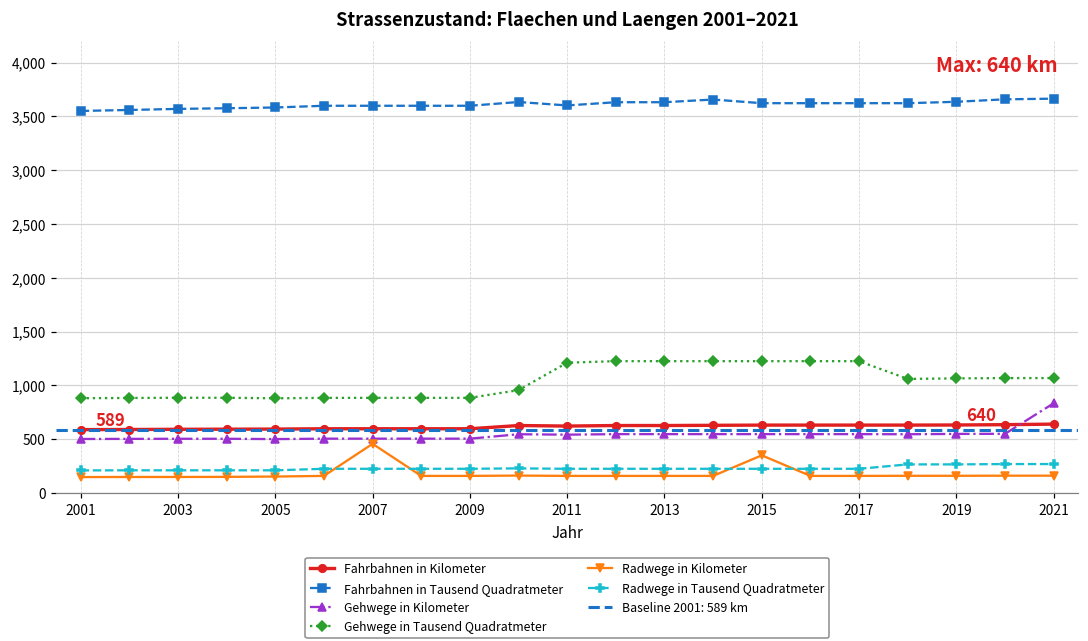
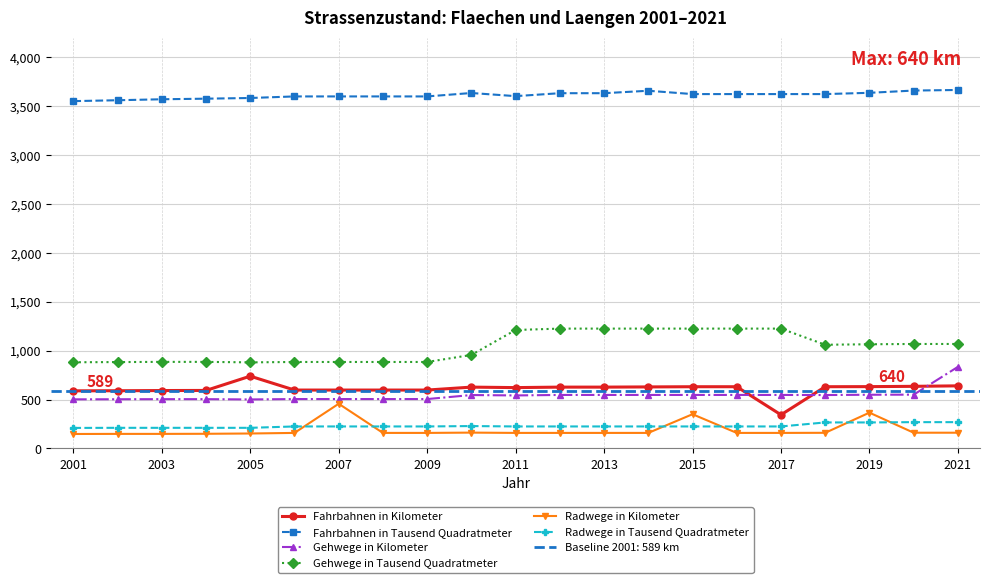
  {
    "Fahrbahnen in Kilometer": {
      "2003": "600",
-     "2005": "600",
+     "2005": "700",
      "2007": "600",
      "2009": "600",
      "2011": "600",
      "2013": "600",
      "2015": "600",
-     "2017": "600",
+     "2017": "300",
      "2021": "600"
    },
    "Fahrbahnen in Tausend Quadratmeter": {
      "2001": "3,600",
      "2003": "3,600",
      "2005": "3,600",
      "2007": "3,600",
      "2009": "3,600",
      "2011": "3,600",
      "2013": "3,600",
      "2015": "3,600",
      "2017": "3,600",
      "2019": "3,600"
    },
    "Gehwege in Kilometer": {
      "2001": "500",
      "2003": "500",
      "2005": "500",
      "2007": "500",
      "2009": "500",
      "2011": "500",
      "2013": "500",
      "2015": "500",
      "2017": "500",
      "2019": "500",
      "2021": "800"
    },
    "Gehwege in Tausend Quadratmeter": {
      "2001": "900",
      "2003": "900",
      "2005": "900",
      "2007": "900",
      "2009": "900",
      "2011": "1,200",
      "2013": "1,200",
      "2015": "1,200",
      "2017": "1,200",
      "2019": "1,100",
      "2021": "1,100"
    },
    "Radwege in Kilometer": {
      "2001": "100",
      "2003": "100",
      "2005": "200",
      "2007": "500",
      "2009": "200",
      "2011": "200",
      "2013": "200",
      "2015": "400",
      "2017": "200",
-     "2019": "200",
+     "2019": "400",
      "2021": "200"
    },
    "Radwege in Tausend Quadratmeter": {
      "2001": "200",
      "2003": "200",
      "2005": "200",
      "2007": "200",
      "2009": "200",
      "2011": "200",
      "2013": "200",
      "2015": "200",
      "2017": "200",
      "2019": "300",
      "2021": "300"
    }
  }
